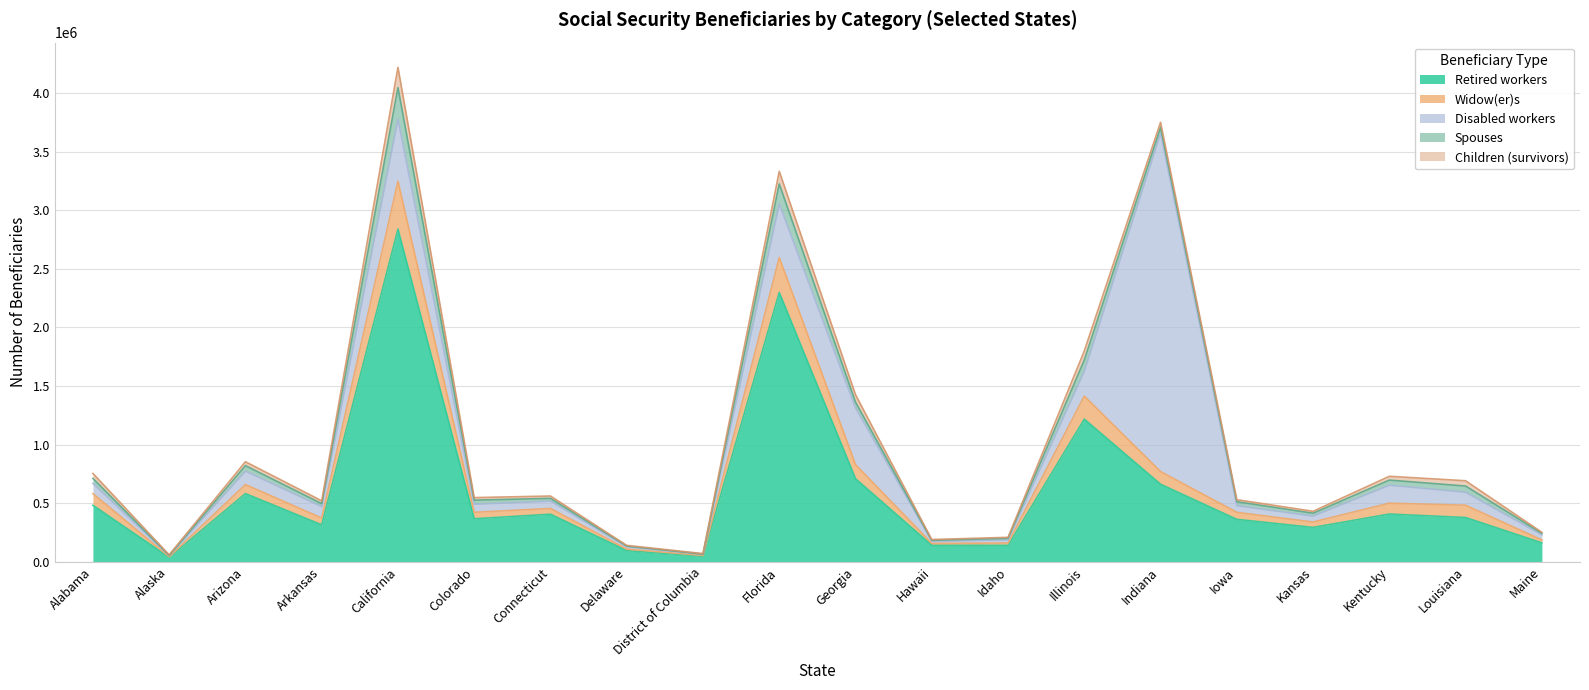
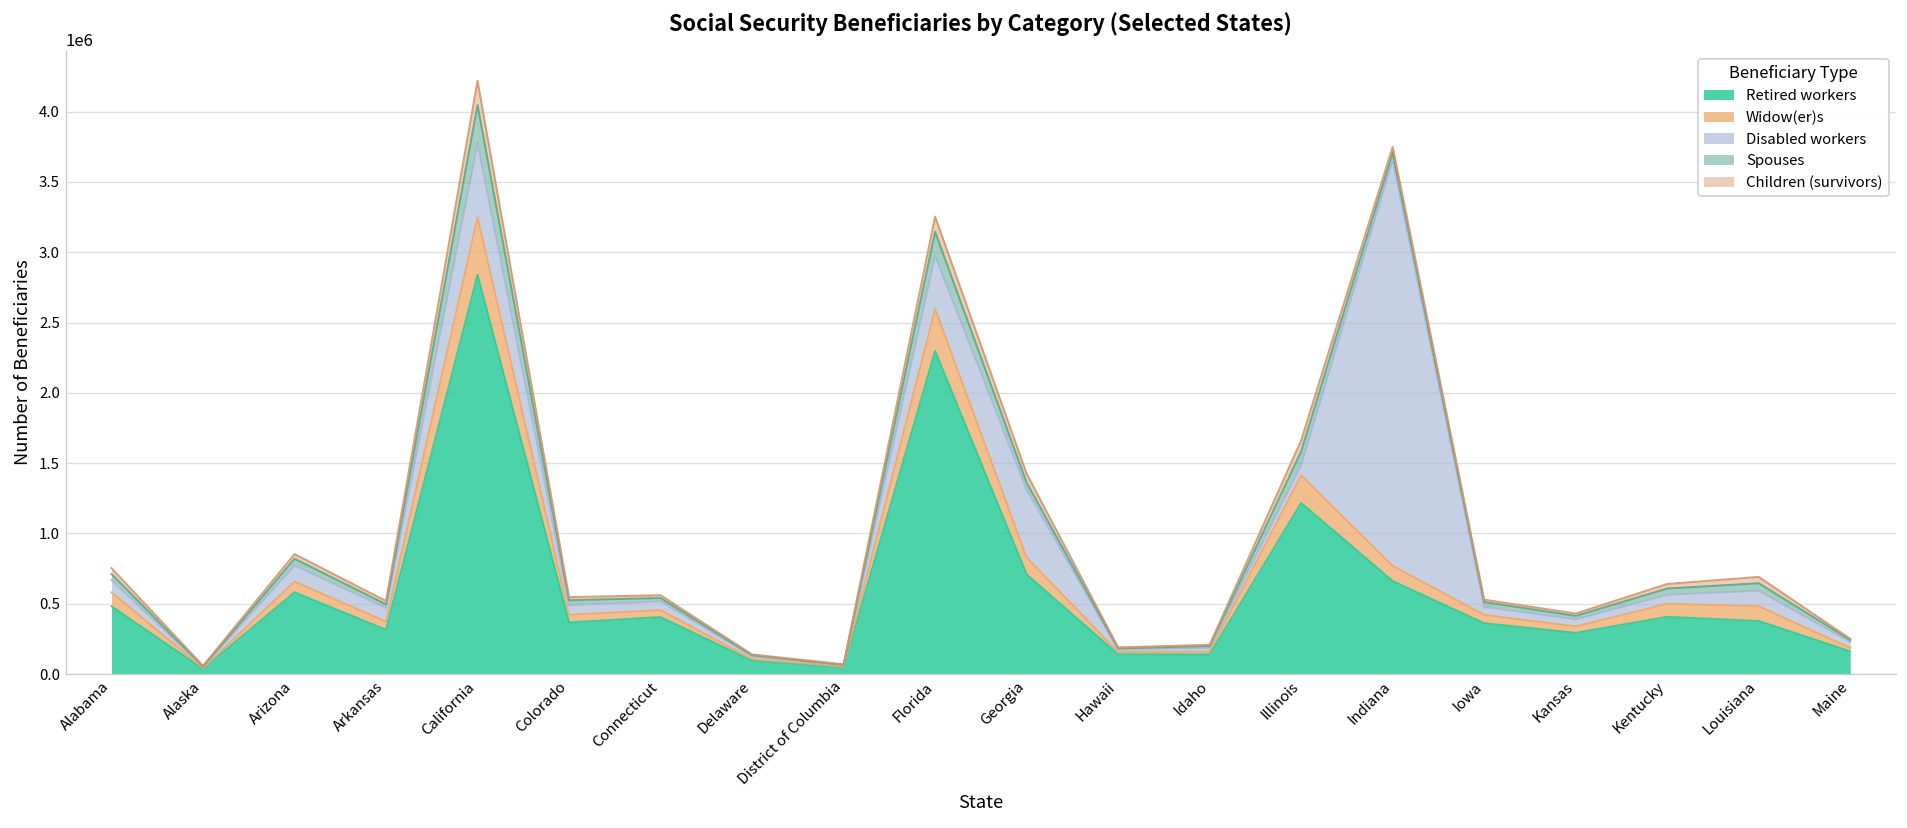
  {
    "Disabled workers": {
      "Alabama": 90000,
      "Arizona": 110000,
      "Arkansas": 100000,
      "California": 530000,
      "Colorado": 70000,
      "Connecticut": 60000,
-     "Florida": 460000,
+     "Florida": 380000,
      "Georgia": 480000,
-     "Illinois": 210000,
+     "Illinois": 80000,
      "Indiana": 2890000,
      "Iowa": 60000,
      "Kansas": 50000,
-     "Kentucky": 150000,
+     "Kentucky": 60000,
      "Louisiana": 110000
    }
  }
